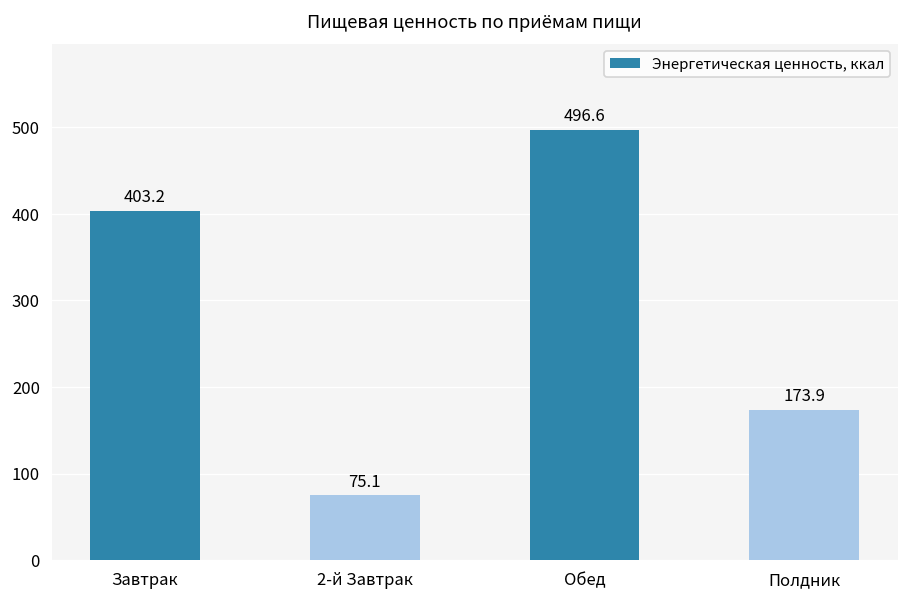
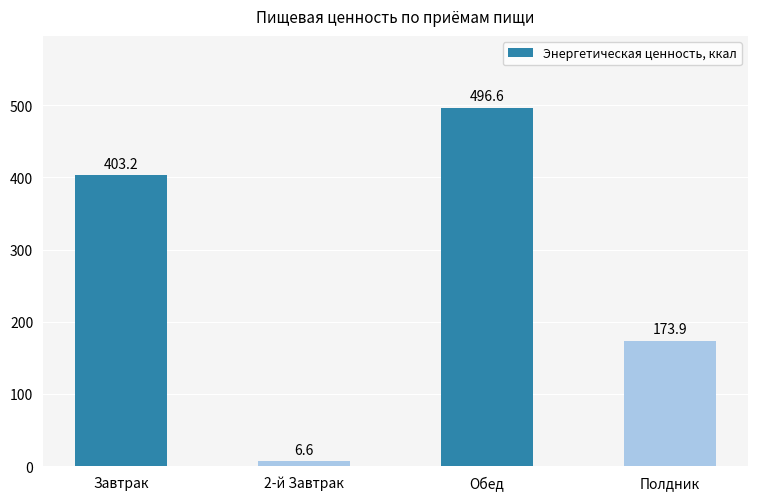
  {
    "Завтрак": 403.2,
-   "2-й Завтрак": 75.1,
+   "2-й Завтрак": 6.6,
    "Обед": 496.6,
    "Полдник": 173.9
  }
